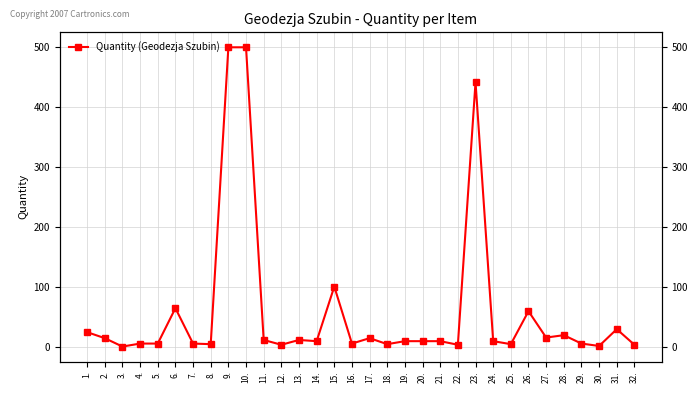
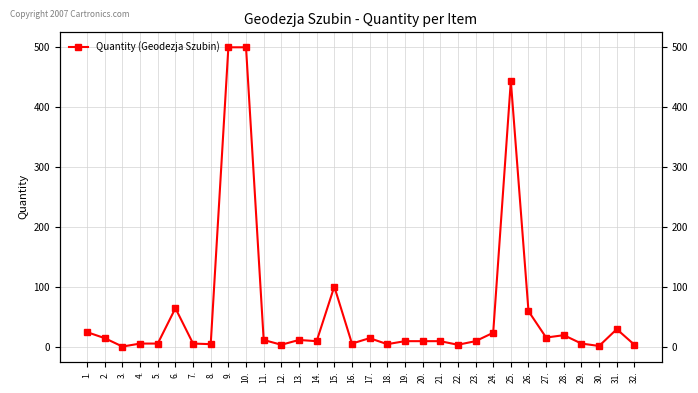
  {
    "1.": 30,
    "2.": 20,
    "3.": 0,
    "4.": 10,
    "5.": 10,
    "6.": 70,
    "7.": 10,
    "8.": 10,
    "9.": 500,
    "10.": 500,
    "11.": 10,
    "12.": 0,
    "13.": 10,
    "14.": 10,
    "15.": 100,
    "16.": 10,
    "17.": 20,
    "18.": 10,
    "19.": 10,
    "20.": 10,
    "21.": 10,
    "22.": 0,
-   "23.": 440,
-   "24.": 10,
-   "25.": 10,
+   "23.": 10,
+   "24.": 20,
+   "25.": 440,
    "26.": 60,
    "27.": 20,
    "28.": 20,
    "29.": 10,
    "30.": 0,
    "31.": 30,
    "32.": 0
  }
